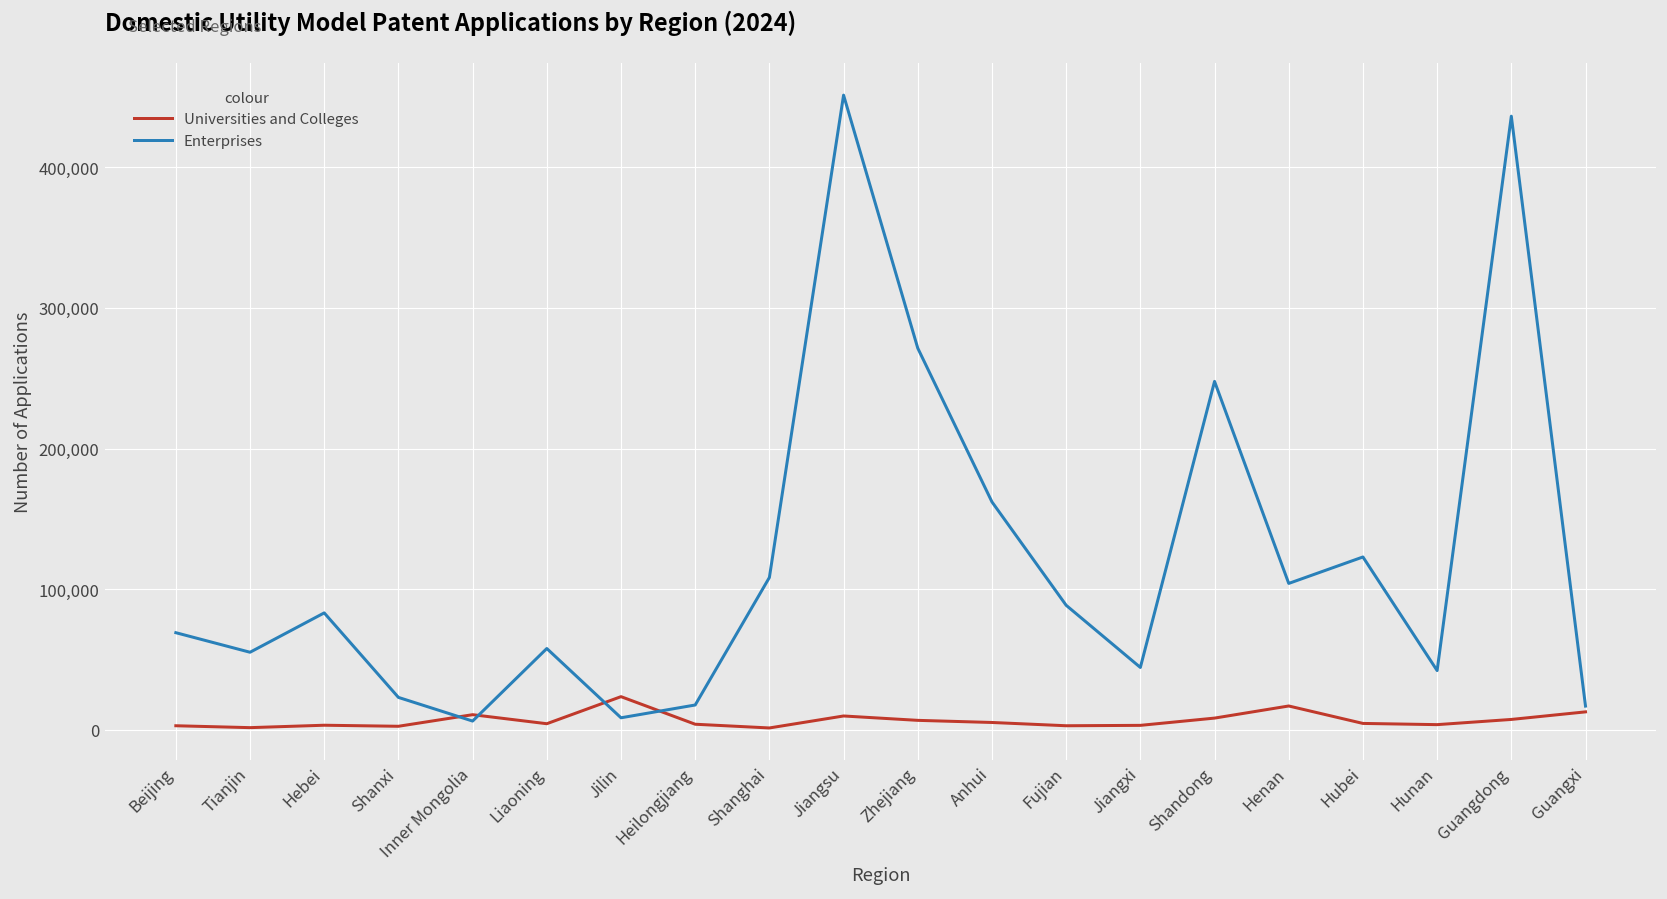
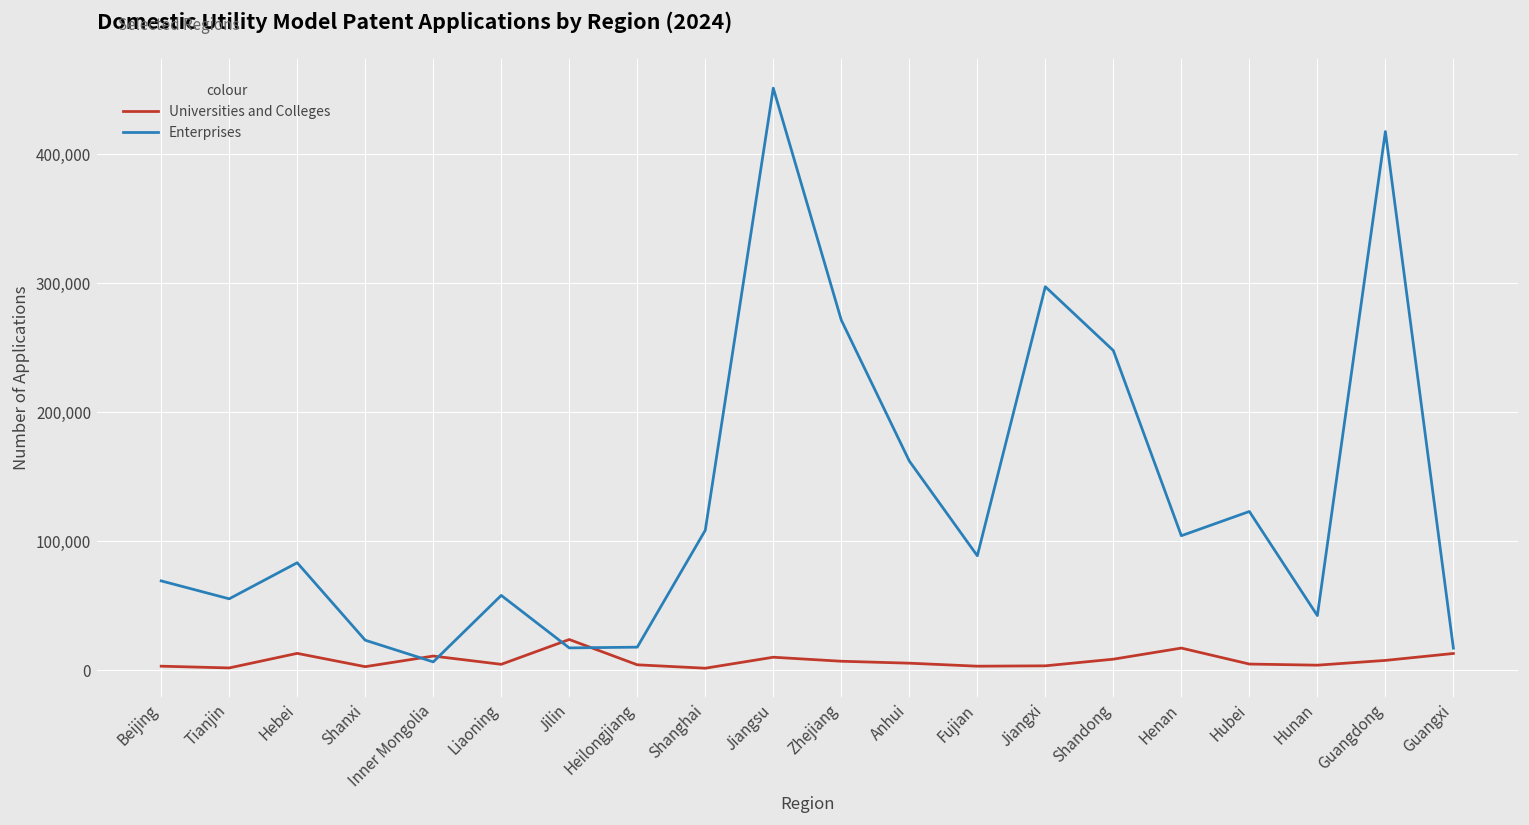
  {
    "Universities and Colleges": {
      "Beijing": "3,000",
      "Tianjin": "2,000",
-     "Hebei": "3,000",
+     "Hebei": "13,000",
      "Shanxi": "3,000",
      "Inner Mongolia": "11,000",
      "Liaoning": "4,000",
      "Jilin": "24,000",
      "Heilongjiang": "4,000",
      "Shanghai": "1,000",
      "Jiangsu": "10,000",
      "Zhejiang": "7,000",
      "Anhui": "5,000",
      "Fujian": "3,000",
      "Jiangxi": "3,000",
      "Shandong": "8,000",
      "Henan": "17,000",
      "Hubei": "5,000",
      "Hunan": "4,000",
      "Guangdong": "7,000",
      "Guangxi": "13,000"
    },
    "Enterprises": {
      "Beijing": "69,000",
      "Tianjin": "55,000",
      "Hebei": "83,000",
      "Shanxi": "23,000",
      "Inner Mongolia": "6,000",
      "Liaoning": "58,000",
-     "Jilin": "9,000",
+     "Jilin": "17,000",
      "Heilongjiang": "18,000",
      "Shanghai": "108,000",
      "Jiangsu": "451,000",
      "Zhejiang": "271,000",
      "Anhui": "162,000",
      "Fujian": "89,000",
-     "Jiangxi": "44,000",
+     "Jiangxi": "297,000",
      "Shandong": "248,000",
      "Henan": "104,000",
      "Hubei": "123,000",
      "Hunan": "42,000",
-     "Guangdong": "436,000",
+     "Guangdong": "418,000",
      "Guangxi": "17,000"
    }
  }
